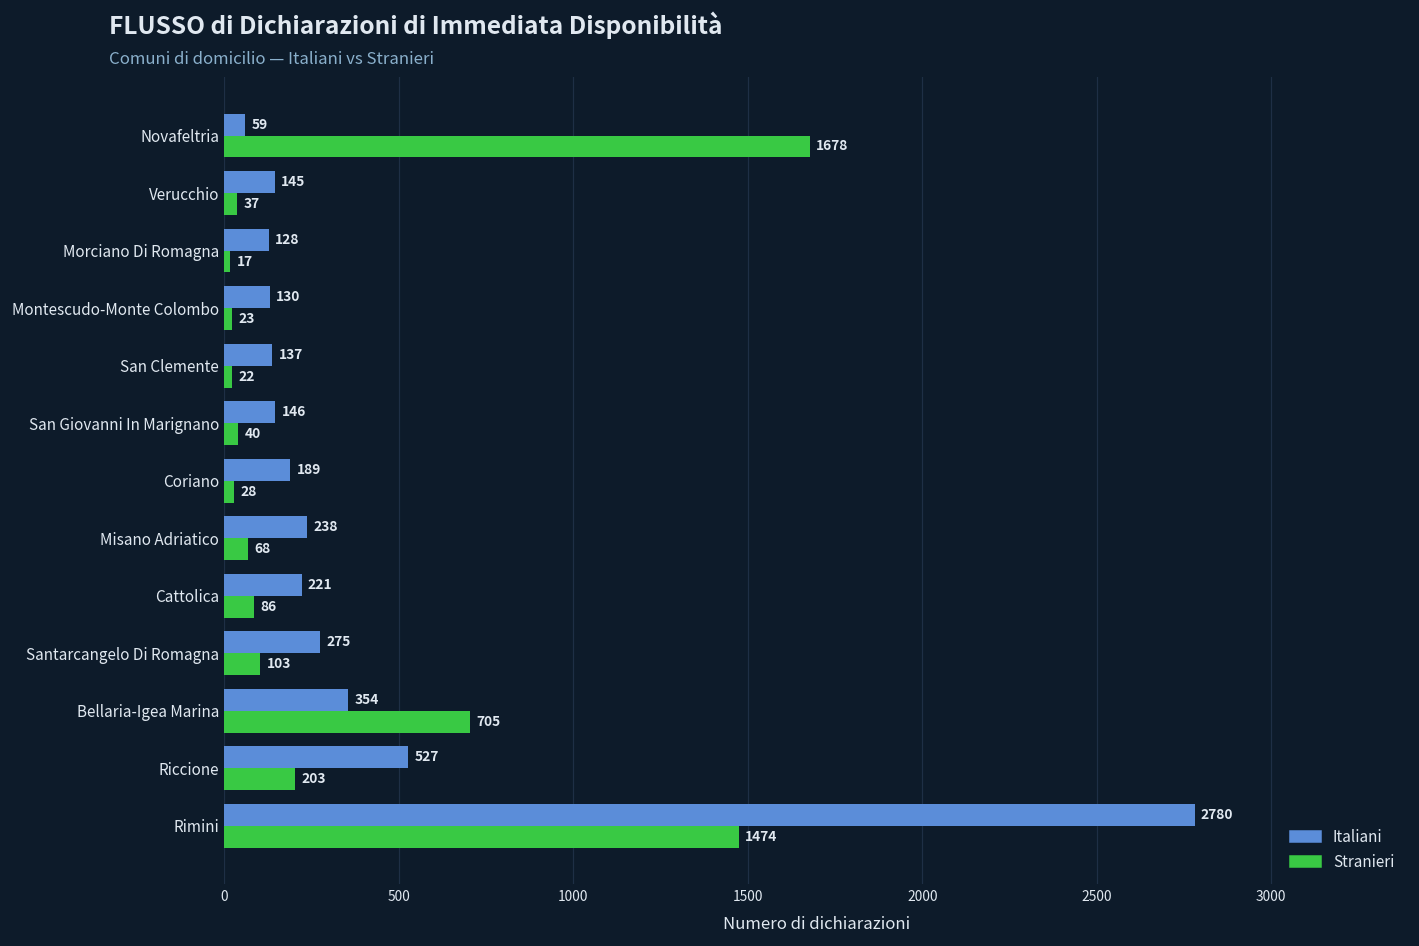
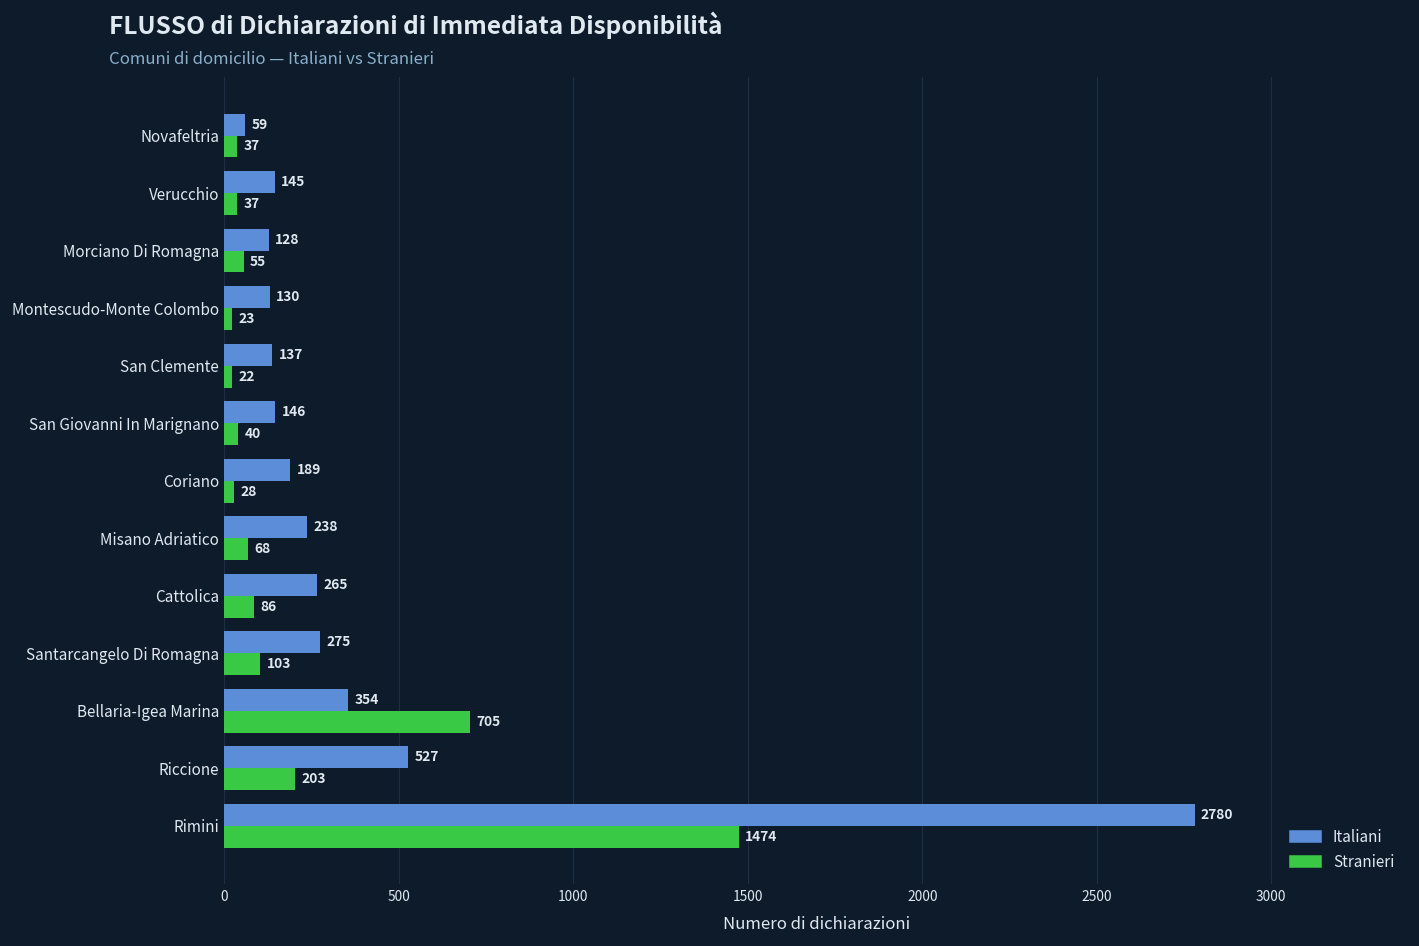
  {
    "Italiani": {
      "Novafeltria": 59,
      "Verucchio": 145,
      "Morciano Di Romagna": 128,
      "Montescudo-Monte Colombo": 130,
      "San Clemente": 137,
      "San Giovanni In Marignano": 146,
      "Coriano": 189,
      "Misano Adriatico": 238,
-     "Cattolica": 221,
+     "Cattolica": 265,
      "Santarcangelo Di Romagna": 275,
      "Bellaria-Igea Marina": 354,
      "Riccione": 527,
      "Rimini": 2780
    },
    "Stranieri": {
-     "Novafeltria": 1678,
+     "Novafeltria": 37,
      "Verucchio": 37,
-     "Morciano Di Romagna": 17,
+     "Morciano Di Romagna": 55,
      "Montescudo-Monte Colombo": 23,
      "San Clemente": 22,
      "San Giovanni In Marignano": 40,
      "Coriano": 28,
      "Misano Adriatico": 68,
      "Cattolica": 86,
      "Santarcangelo Di Romagna": 103,
      "Bellaria-Igea Marina": 705,
      "Riccione": 203,
      "Rimini": 1474
    }
  }
